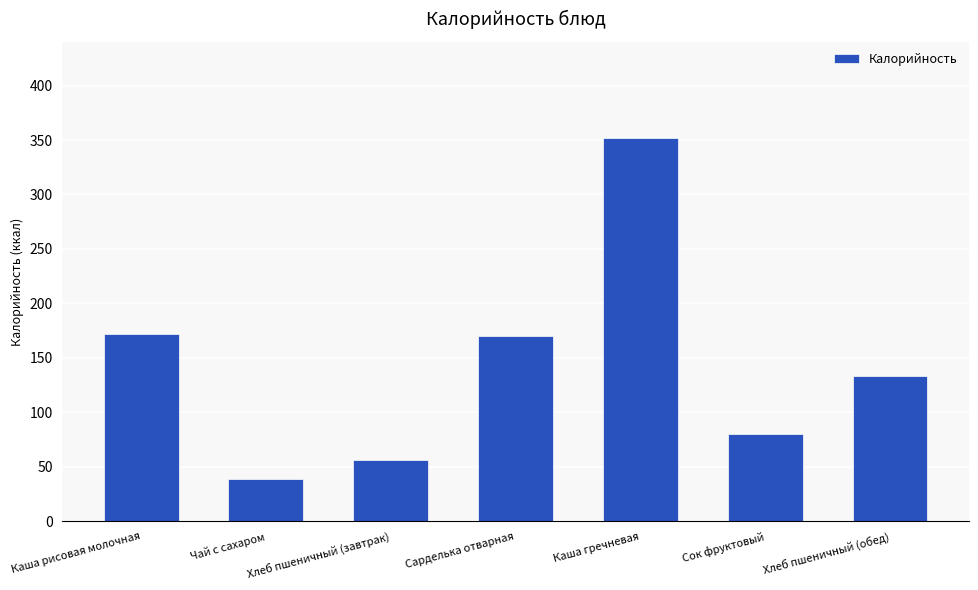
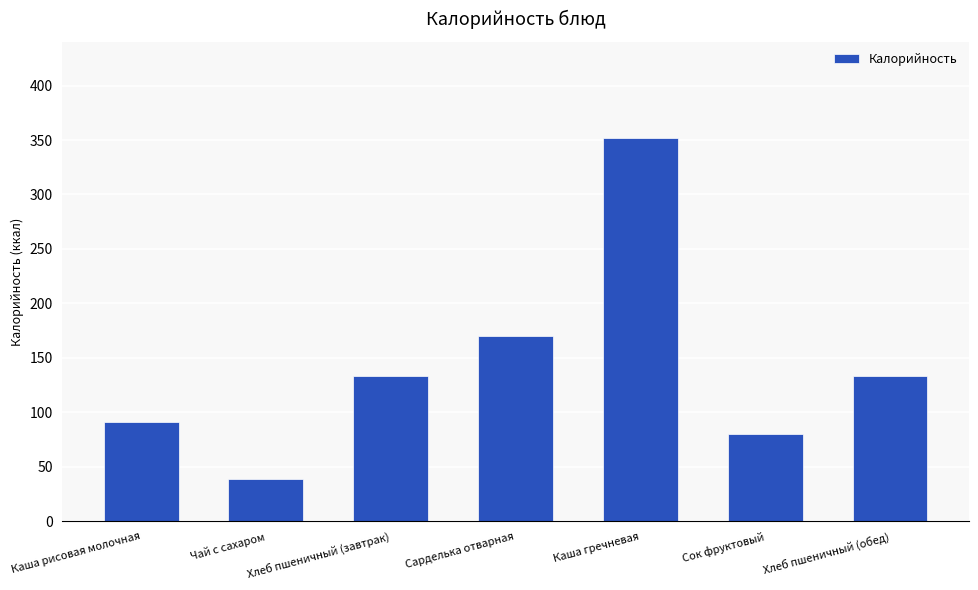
  {
-   "Каша рисовая молочная": 172,
+   "Каша рисовая молочная": 91,
    "Чай с сахаром": 39,
-   "Хлеб пшеничный (завтрак)": 56,
+   "Хлеб пшеничный (завтрак)": 133,
    "Сарделька отварная": 170,
    "Каша гречневая": 352,
    "Сок фруктовый": 80,
    "Хлеб пшеничный (обед)": 133
  }
